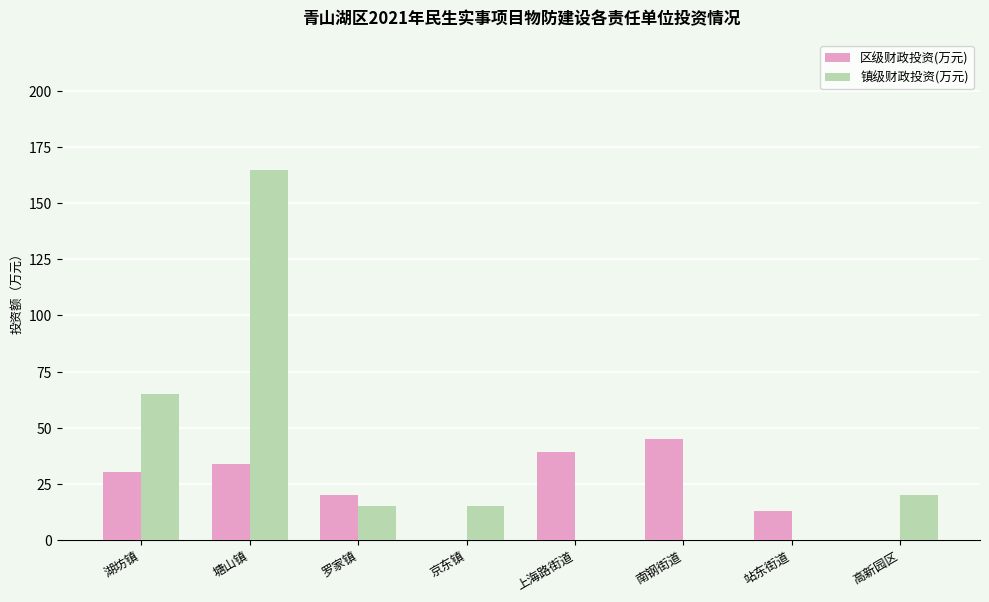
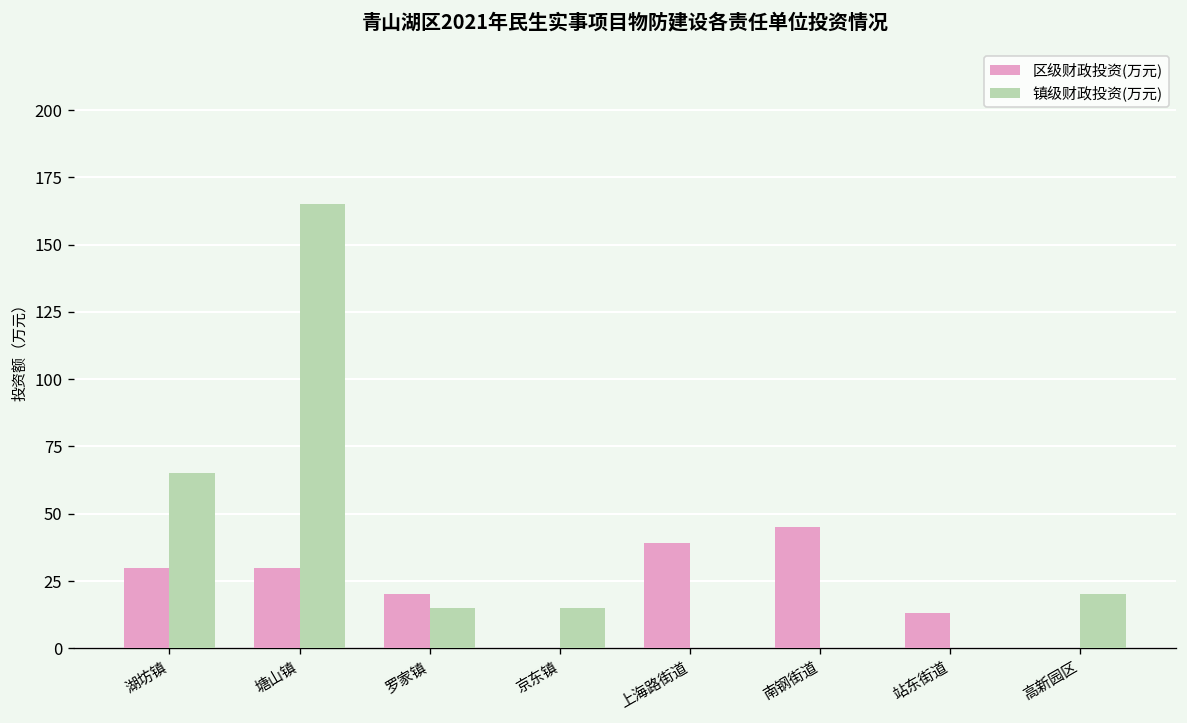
  {
    "区级财政投资(万元)": {
      "湖坊镇": 30,
-     "塘山镇": 34,
+     "塘山镇": 30,
      "罗家镇": 20,
      "京东镇": 0,
      "上海路街道": 39,
      "南钢街道": 45,
      "站东街道": 13,
      "高新园区": 0
    },
    "镇级财政投资(万元)": {
      "湖坊镇": 65,
      "塘山镇": 165,
      "罗家镇": 15,
      "京东镇": 15,
      "上海路街道": 0,
      "南钢街道": 0,
      "站东街道": 0,
      "高新园区": 20
    }
  }
